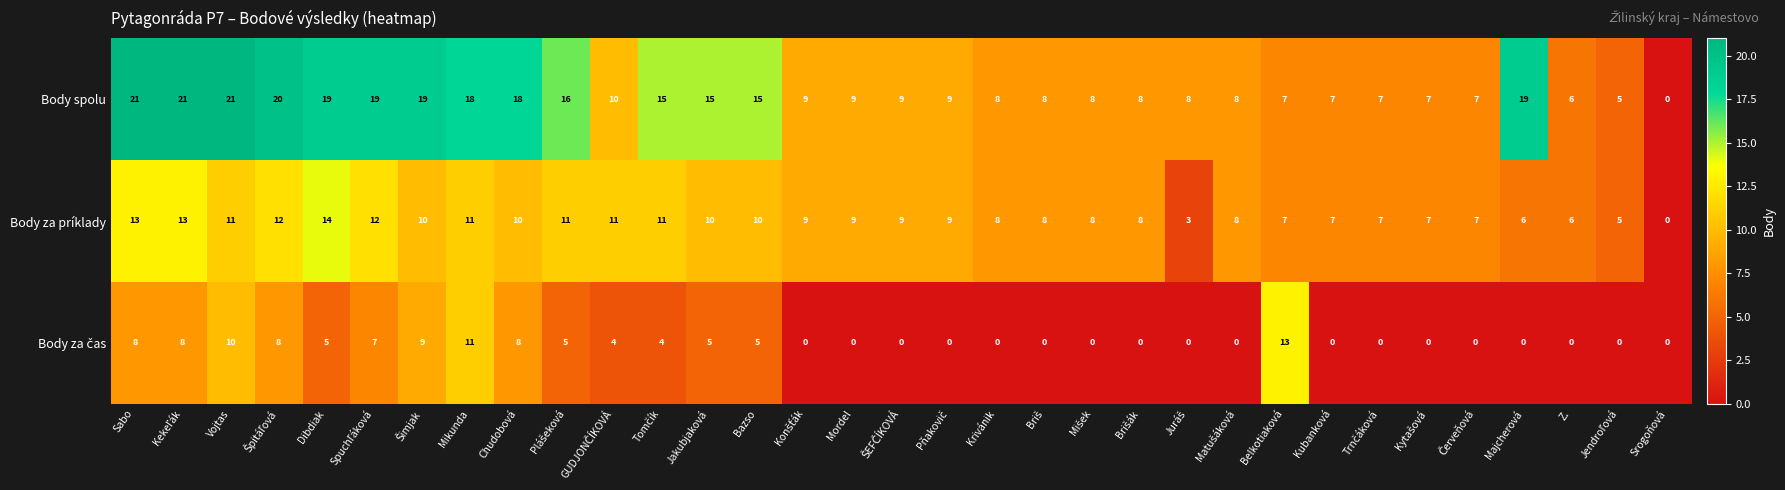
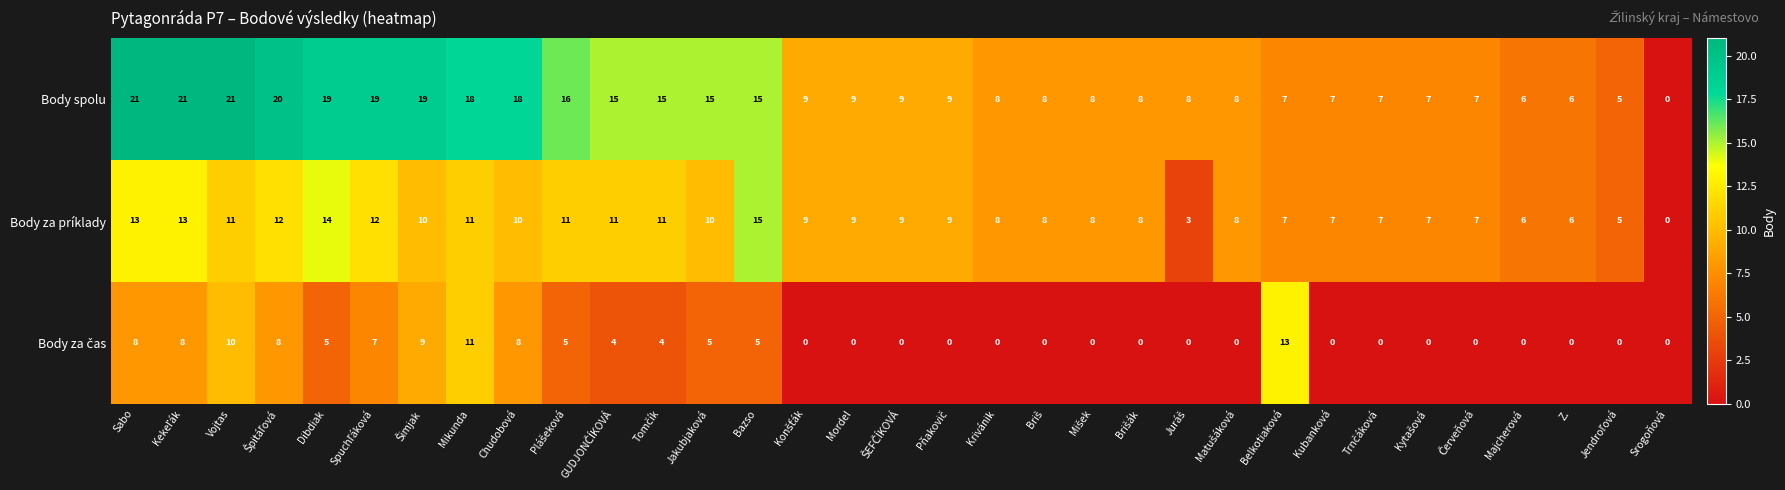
  {
    "Body spolu": {
      "Sabo": 21,
      "Kekeľák": 21,
      "Vojtas": 21,
      "Špitáľová": 20,
      "Dibdiak": 19,
      "Spuchľáková": 19,
      "Šimjak": 19,
      "Mikunda": 18,
      "Chudobová": 18,
      "Plášeková": 16,
-     "GUDJONČÍKOVÁ": 10,
+     "GUDJONČÍKOVÁ": 15,
      "Tomčík": 15,
      "Jakubjaková": 15,
      "Bazso": 15,
      "Konšťák": 9,
      "Mordel": 9,
      "ŠEFČÍKOVÁ": 9,
      "Pňakovič": 9,
      "Krivánik": 8,
      "Briš": 8,
      "Mišek": 8,
      "Brišák": 8,
      "Juráš": 8,
      "Matušáková": 8,
      "Belkotiaková": 7,
      "Kubanková": 7,
      "Trnčáková": 7,
      "Kytašová": 7,
      "Červeňová": 7,
-     "Majcherová": 19,
+     "Majcherová": 6,
      "Z.": 6,
      "Jendroľová": 5,
      "Srogoňová": 0
    },
    "Body za príklady": {
      "Sabo": 13,
      "Kekeľák": 13,
      "Vojtas": 11,
      "Špitáľová": 12,
      "Dibdiak": 14,
      "Spuchľáková": 12,
      "Šimjak": 10,
      "Mikunda": 11,
      "Chudobová": 10,
      "Plášeková": 11,
      "GUDJONČÍKOVÁ": 11,
      "Tomčík": 11,
      "Jakubjaková": 10,
-     "Bazso": 10,
+     "Bazso": 15,
      "Konšťák": 9,
      "Mordel": 9,
      "ŠEFČÍKOVÁ": 9,
      "Pňakovič": 9,
      "Krivánik": 8,
      "Briš": 8,
      "Mišek": 8,
      "Brišák": 8,
      "Juráš": 3,
      "Matušáková": 8,
      "Belkotiaková": 7,
      "Kubanková": 7,
      "Trnčáková": 7,
      "Kytašová": 7,
      "Červeňová": 7,
      "Majcherová": 6,
      "Z.": 6,
      "Jendroľová": 5,
      "Srogoňová": 0
    },
    "Body za čas": {
      "Sabo": 8,
      "Kekeľák": 8,
      "Vojtas": 10,
      "Špitáľová": 8,
      "Dibdiak": 5,
      "Spuchľáková": 7,
      "Šimjak": 9,
      "Mikunda": 11,
      "Chudobová": 8,
      "Plášeková": 5,
      "GUDJONČÍKOVÁ": 4,
      "Tomčík": 4,
      "Jakubjaková": 5,
      "Bazso": 5,
      "Konšťák": 0,
      "Mordel": 0,
      "ŠEFČÍKOVÁ": 0,
      "Pňakovič": 0,
      "Krivánik": 0,
      "Briš": 0,
      "Mišek": 0,
      "Brišák": 0,
      "Juráš": 0,
      "Matušáková": 0,
      "Belkotiaková": 13,
      "Kubanková": 0,
      "Trnčáková": 0,
      "Kytašová": 0,
      "Červeňová": 0,
      "Majcherová": 0,
      "Z.": 0,
      "Jendroľová": 0,
      "Srogoňová": 0
    }
  }
